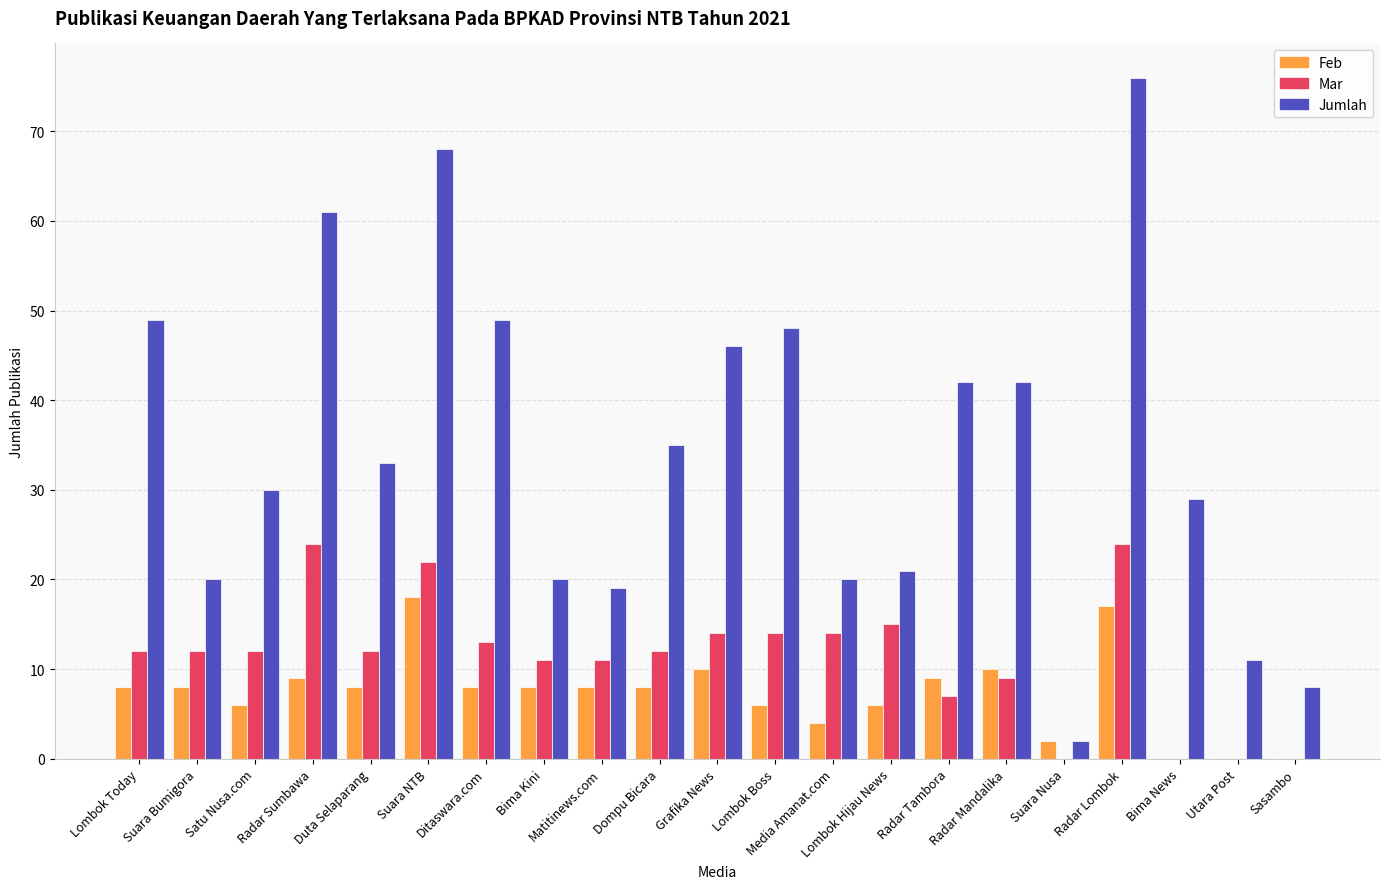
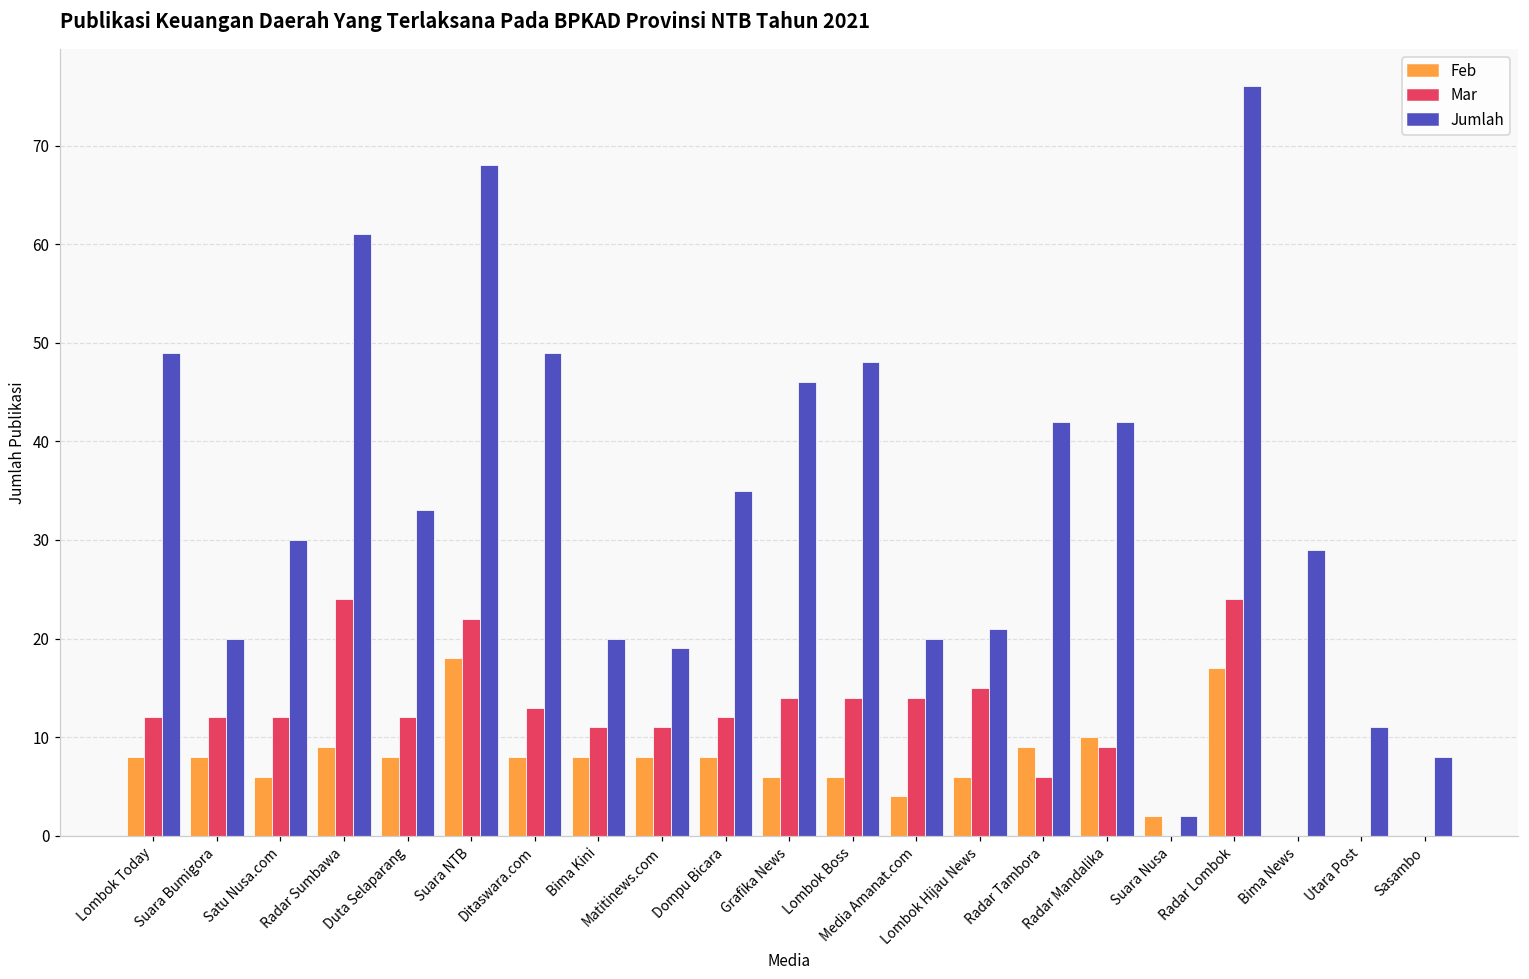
  {
    "Feb": {
      "Lombok Today": 8,
      "Suara Bumigora": 8,
      "Satu Nusa.com": 6,
      "Radar Sumbawa": 9,
      "Duta Selaparang": 8,
      "Suara NTB": 18,
      "Ditaswara.com": 8,
      "Bima Kini": 8,
      "Matitinews.com": 8,
      "Dompu Bicara": 8,
-     "Grafika News": 10,
+     "Grafika News": 6,
      "Lombok Boss": 6,
      "Media Amanat.com": 4,
      "Lombok Hijau News": 6,
      "Radar Tambora": 9,
      "Radar Mandalika": 10,
      "Suara Nusa": 2,
      "Radar Lombok": 17,
      "Bima News": 0,
      "Utara Post": 0,
      "Sasambo": 0
    },
    "Mar": {
      "Lombok Today": 12,
      "Suara Bumigora": 12,
      "Satu Nusa.com": 12,
      "Radar Sumbawa": 24,
      "Duta Selaparang": 12,
      "Suara NTB": 22,
      "Ditaswara.com": 13,
      "Bima Kini": 11,
      "Matitinews.com": 11,
      "Dompu Bicara": 12,
      "Grafika News": 14,
      "Lombok Boss": 14,
      "Media Amanat.com": 14,
      "Lombok Hijau News": 15,
-     "Radar Tambora": 7,
+     "Radar Tambora": 6,
      "Radar Mandalika": 9,
      "Suara Nusa": 0,
      "Radar Lombok": 24,
      "Bima News": 0,
      "Utara Post": 0,
      "Sasambo": 0
    },
    "Jumlah": {
      "Lombok Today": 49,
      "Suara Bumigora": 20,
      "Satu Nusa.com": 30,
      "Radar Sumbawa": 61,
      "Duta Selaparang": 33,
      "Suara NTB": 68,
      "Ditaswara.com": 49,
      "Bima Kini": 20,
      "Matitinews.com": 19,
      "Dompu Bicara": 35,
      "Grafika News": 46,
      "Lombok Boss": 48,
      "Media Amanat.com": 20,
      "Lombok Hijau News": 21,
      "Radar Tambora": 42,
      "Radar Mandalika": 42,
      "Suara Nusa": 2,
      "Radar Lombok": 76,
      "Bima News": 29,
      "Utara Post": 11,
      "Sasambo": 8
    }
  }
